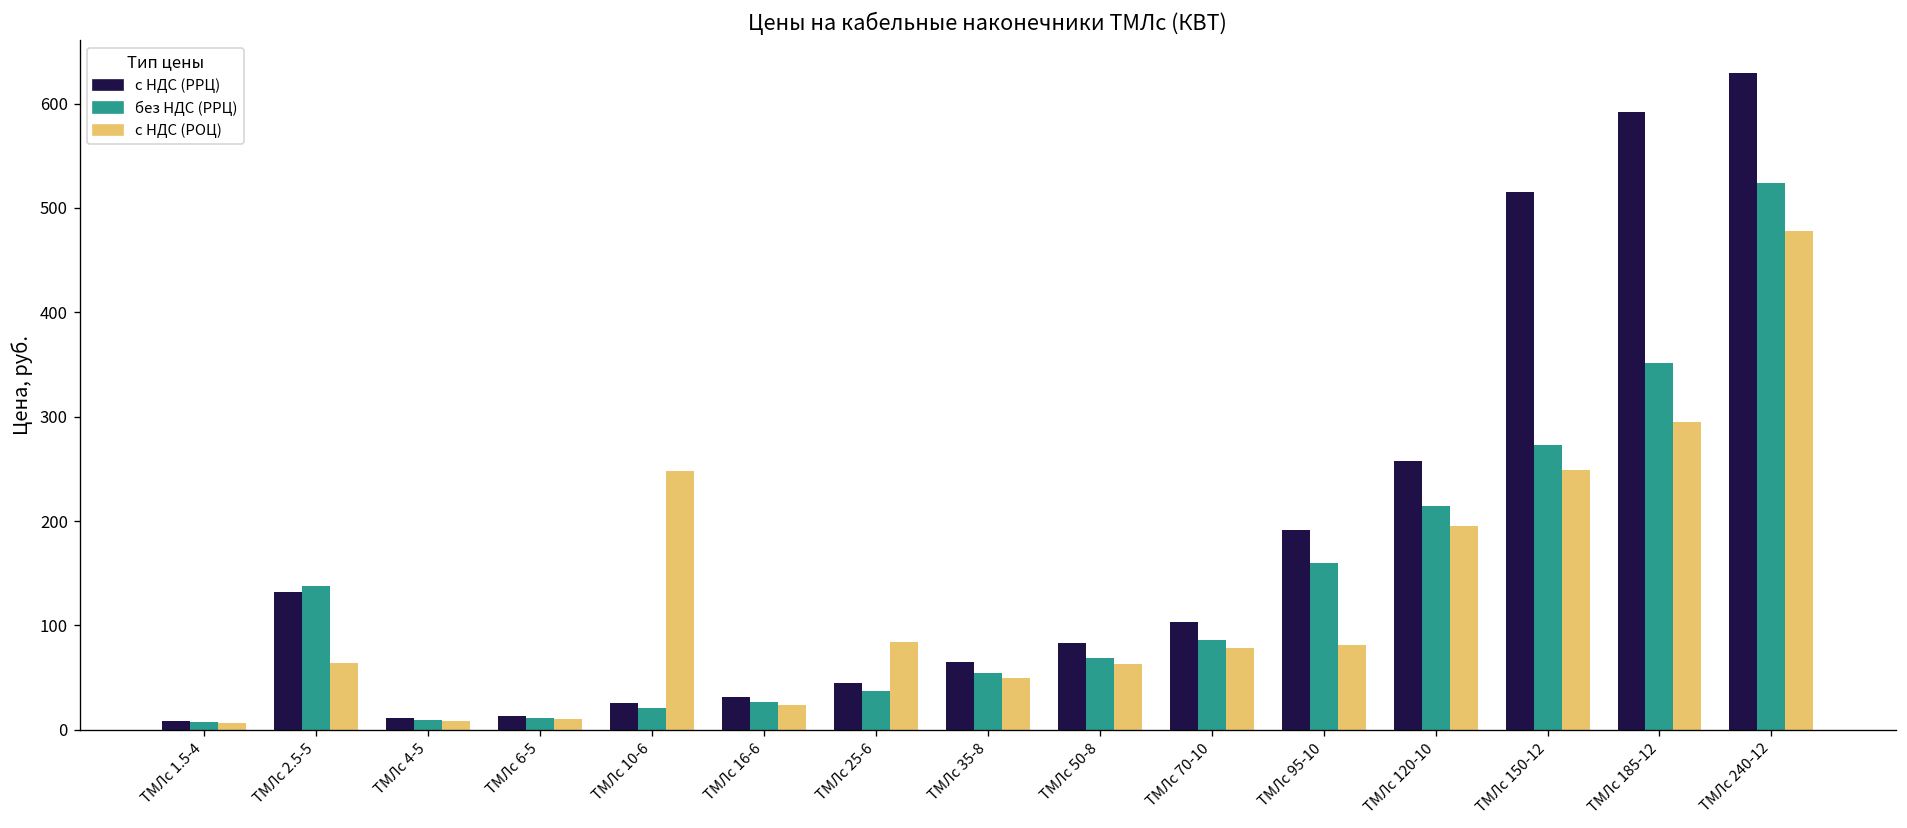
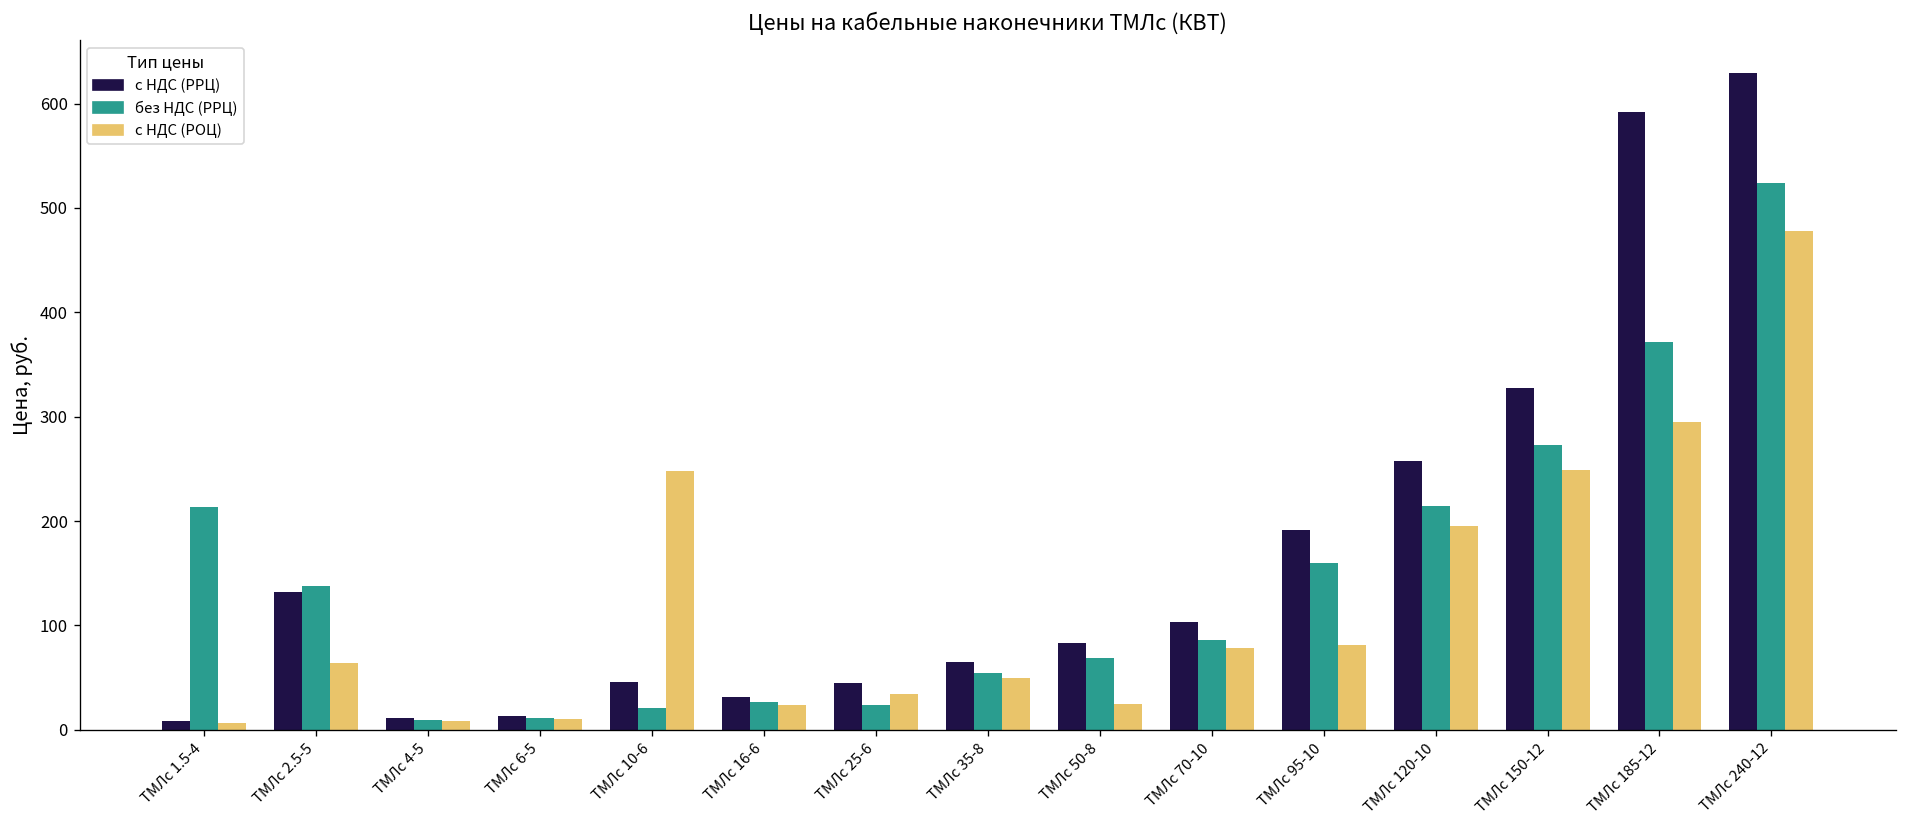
  {
    "c НДС (РРЦ)": {
      "ТМЛс 1.5-4": 10,
      "ТМЛс 2.5-5": 130,
      "ТМЛс 4-5": 10,
      "ТМЛс 6-5": 10,
-     "ТМЛс 10-6": 30,
+     "ТМЛс 10-6": 50,
      "ТМЛс 16-6": 30,
      "ТМЛс 25-6": 40,
      "ТМЛс 35-8": 60,
      "ТМЛс 50-8": 80,
      "ТМЛс 70-10": 100,
      "ТМЛс 95-10": 190,
      "ТМЛс 120-10": 260,
-     "ТМЛс 150-12": 520,
+     "ТМЛс 150-12": 330,
      "ТМЛс 185-12": 590,
      "ТМЛс 240-12": 630
    },
    "без НДС (РРЦ)": {
-     "ТМЛс 1.5-4": 10,
+     "ТМЛс 1.5-4": 210,
      "ТМЛс 2.5-5": 140,
      "ТМЛс 4-5": 10,
      "ТМЛс 6-5": 10,
      "ТМЛс 10-6": 20,
      "ТМЛс 16-6": 30,
-     "ТМЛс 25-6": 40,
+     "ТМЛс 25-6": 20,
      "ТМЛс 35-8": 50,
      "ТМЛс 50-8": 70,
      "ТМЛс 70-10": 90,
      "ТМЛс 95-10": 160,
      "ТМЛс 120-10": 210,
      "ТМЛс 150-12": 270,
-     "ТМЛс 185-12": 350,
+     "ТМЛс 185-12": 370,
      "ТМЛс 240-12": 520
    },
    "c НДС (РОЦ)": {
      "ТМЛс 1.5-4": 10,
      "ТМЛс 2.5-5": 60,
      "ТМЛс 4-5": 10,
      "ТМЛс 6-5": 10,
      "ТМЛс 10-6": 250,
      "ТМЛс 16-6": 20,
-     "ТМЛс 25-6": 80,
+     "ТМЛс 25-6": 30,
      "ТМЛс 35-8": 50,
-     "ТМЛс 50-8": 60,
+     "ТМЛс 50-8": 20,
      "ТМЛс 70-10": 80,
      "ТМЛс 95-10": 80,
      "ТМЛс 120-10": 200,
      "ТМЛс 150-12": 250,
      "ТМЛс 185-12": 300,
      "ТМЛс 240-12": 480
    }
  }
